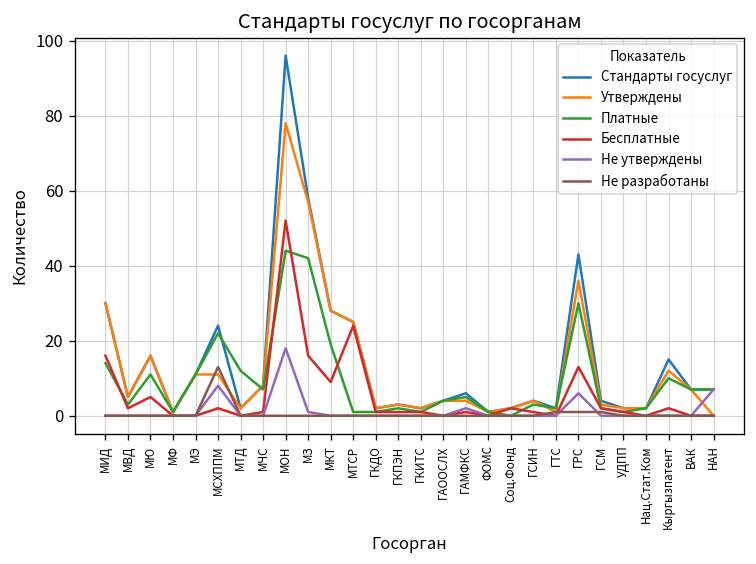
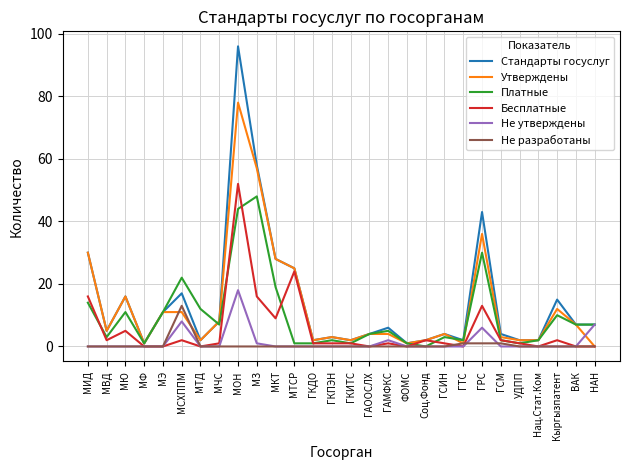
  {
    "Стандарты госуслуг": {
-     "МСХППМ": 24,
+     "МСХППМ": 17,
      "МОН": 96,
      "МЗ": 58,
      "ГАМФКС": 6,
      "ГРС": 43,
      "ГСМ": 4,
      "Кыргызпатент": 15
    },
    "Утверждены": {
      "МСХППМ": 11,
      "МОН": 78,
      "МЗ": 57,
      "ГАМФКС": 4,
      "ГРС": 36,
      "ГСМ": 3,
      "Кыргызпатент": 12
    },
    "Платные": {
      "МИД": 14,
      "МВД": 3,
      "МЮ": 11,
      "МСХППМ": 22,
      "МТД": 12,
      "МЧС": 7,
      "МОН": 44,
-     "МЗ": 42,
+     "МЗ": 48,
      "МКТ": 19,
      "МТСР": 1,
      "ГКПЭН": 2,
      "ГАМФКС": 5,
      "ГСИН": 3,
      "ГРС": 30,
      "Кыргызпатент": 10
    },
    "Бесплатные": {
      "МИД": 16,
      "МВД": 2,
      "МЮ": 5,
      "МСХППМ": 2,
      "МЧС": 1,
      "МОН": 52,
      "МЗ": 16,
      "МКТ": 9,
      "МТСР": 24,
      "ГКПЭН": 1,
      "ГАМФКС": 1,
      "ГСИН": 1,
      "ГРС": 13,
      "Кыргызпатент": 2
    },
    "Не утверждены": {
      "МСХППМ": 8,
      "МОН": 18,
      "МЗ": 1,
      "ГАМФКС": 2,
      "ГРС": 6,
      "ГСМ": 0
    },
    "Не разработаны": {
      "МСХППМ": 13,
      "МОН": 0,
      "МЗ": 0,
      "ГАМФКС": 0,
      "ГРС": 1,
      "ГСМ": 1
    }
  }
